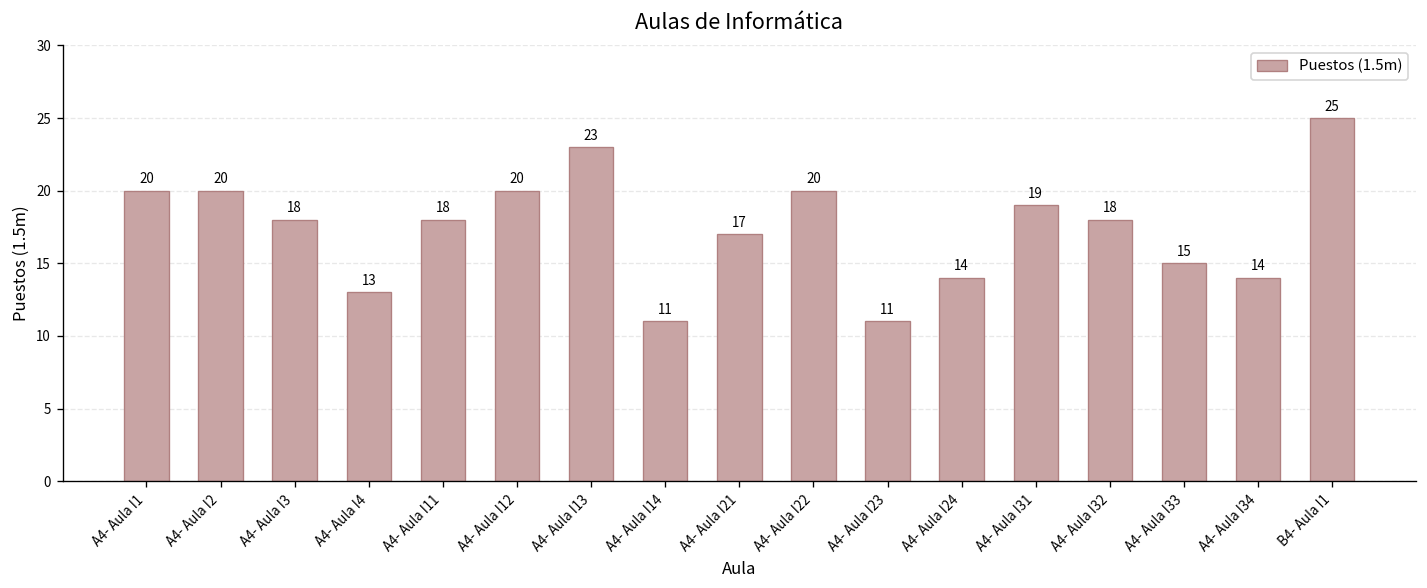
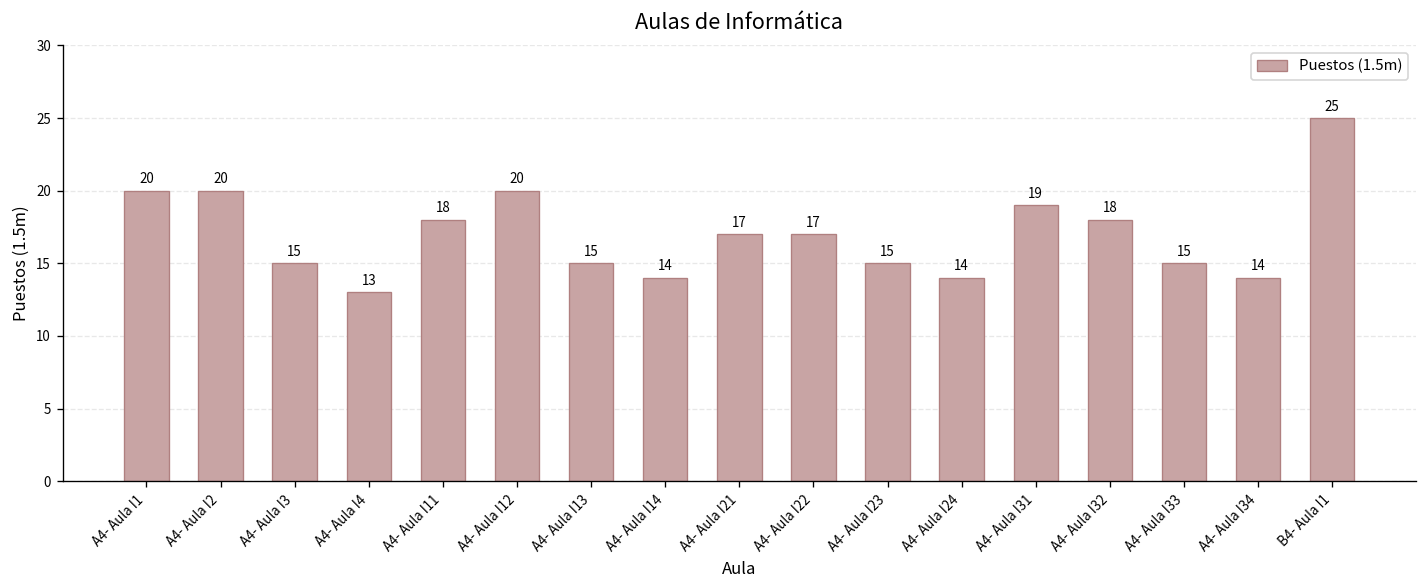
  {
    "A4- Aula I1": 20,
    "A4- Aula I2": 20,
-   "A4- Aula I3": 18,
+   "A4- Aula I3": 15,
    "A4- Aula I4": 13,
    "A4- Aula I11": 18,
    "A4- Aula I12": 20,
-   "A4- Aula I13": 23,
-   "A4- Aula I14": 11,
+   "A4- Aula I13": 15,
+   "A4- Aula I14": 14,
    "A4- Aula I21": 17,
-   "A4- Aula I22": 20,
-   "A4- Aula I23": 11,
+   "A4- Aula I22": 17,
+   "A4- Aula I23": 15,
    "A4- Aula I24": 14,
    "A4- Aula I31": 19,
    "A4- Aula I32": 18,
    "A4- Aula I33": 15,
    "A4- Aula I34": 14,
    "B4- Aula I1": 25
  }
